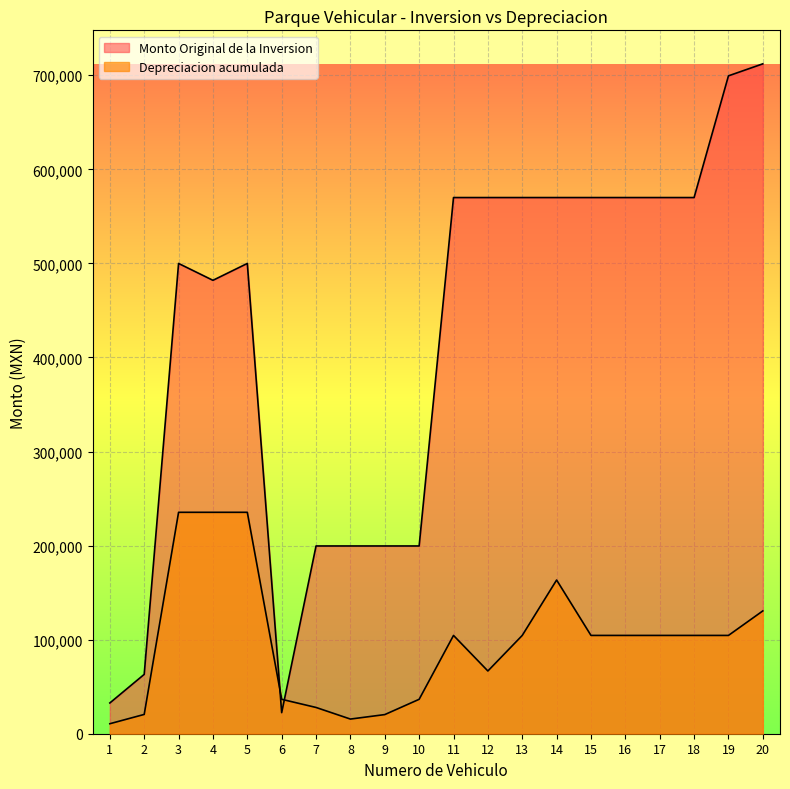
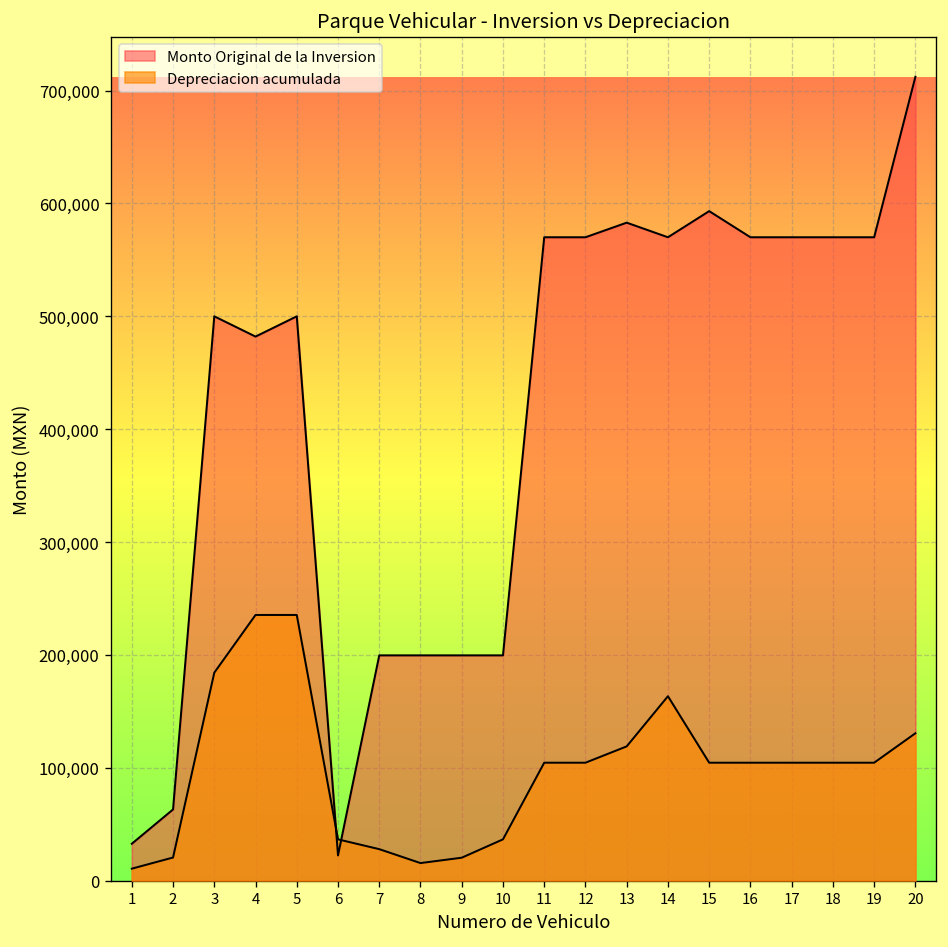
  {
    "Monto Original de la Inversion": {
      "1": "30,000",
      "2": "60,000",
      "3": "500,000",
      "4": "480,000",
      "5": "500,000",
      "6": "20,000",
      "7": "200,000",
      "8": "200,000",
      "9": "200,000",
      "10": "200,000",
      "11": "570,000",
      "12": "570,000",
-     "13": "570,000",
+     "13": "580,000",
      "14": "570,000",
-     "15": "570,000",
+     "15": "590,000",
      "16": "570,000",
      "17": "570,000",
      "18": "570,000",
-     "19": "700,000",
+     "19": "570,000",
      "20": "710,000"
    },
    "Depreciacion acumulada": {
      "1": "10,000",
      "2": "20,000",
-     "3": "240,000",
+     "3": "180,000",
      "4": "240,000",
      "5": "240,000",
      "6": "40,000",
      "7": "30,000",
      "8": "20,000",
      "9": "20,000",
      "10": "40,000",
      "11": "100,000",
-     "12": "70,000",
-     "13": "100,000",
+     "12": "100,000",
+     "13": "120,000",
      "14": "160,000",
      "15": "100,000",
      "16": "100,000",
      "17": "100,000",
      "18": "100,000",
      "19": "100,000",
      "20": "130,000"
    }
  }
